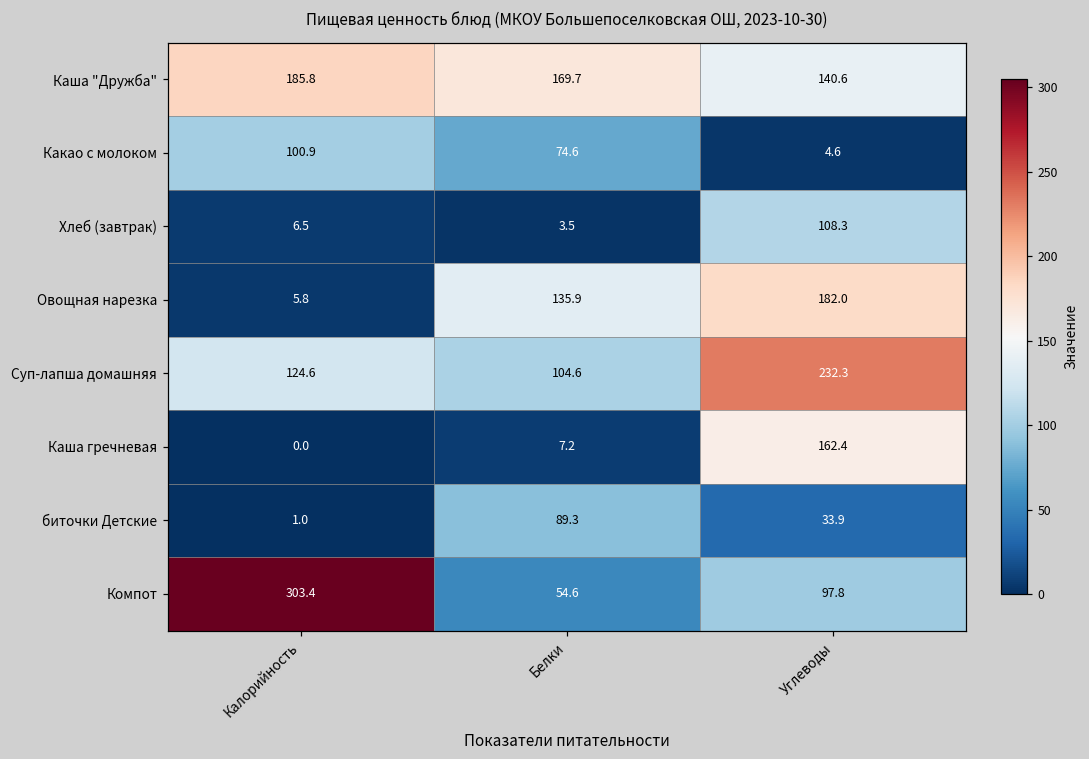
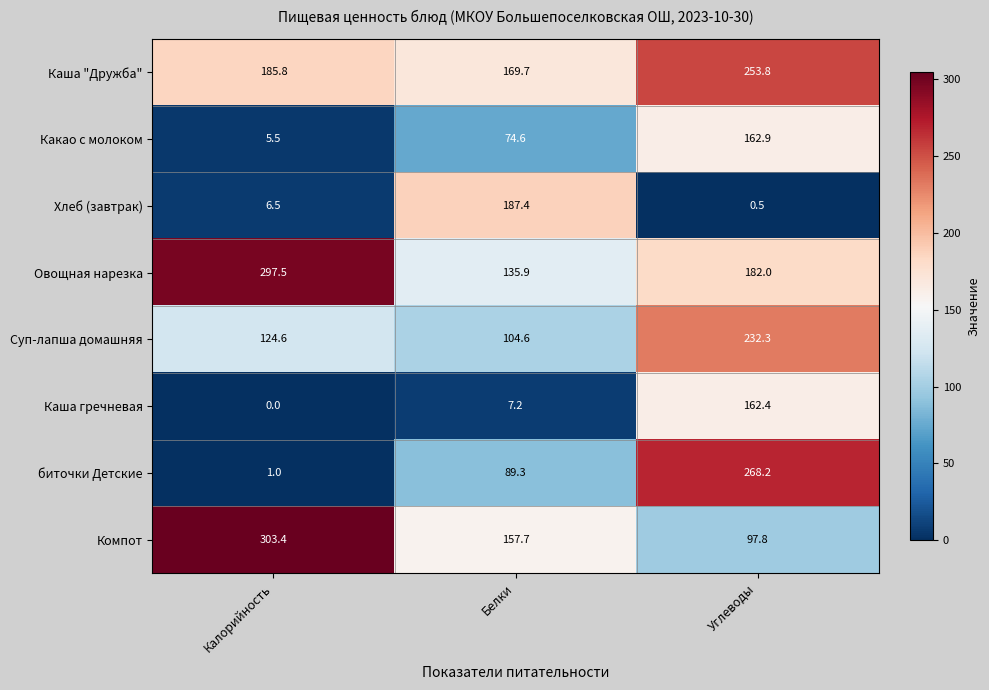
  {
    "Каша \"Дружба\"": {
      "Калорийность": 185.8,
      "Белки": 169.7,
-     "Углеводы": 140.6
+     "Углеводы": 253.8
    },
    "Какао с молоком": {
-     "Калорийность": 100.9,
+     "Калорийность": 5.5,
      "Белки": 74.6,
-     "Углеводы": 4.6
+     "Углеводы": 162.9
    },
    "Хлеб (завтрак)": {
      "Калорийность": 6.5,
-     "Белки": 3.5,
-     "Углеводы": 108.3
+     "Белки": 187.4,
+     "Углеводы": 0.5
    },
    "Овощная нарезка": {
-     "Калорийность": 5.8,
+     "Калорийность": 297.5,
      "Белки": 135.9,
      "Углеводы": 182.0
    },
    "Суп-лапша домашняя": {
      "Калорийность": 124.6,
      "Белки": 104.6,
      "Углеводы": 232.3
    },
    "Каша гречневая": {
      "Калорийность": 0.0,
      "Белки": 7.2,
      "Углеводы": 162.4
    },
    "биточки Детские": {
      "Калорийность": 1.0,
      "Белки": 89.3,
-     "Углеводы": 33.9
+     "Углеводы": 268.2
    },
    "Компот": {
      "Калорийность": 303.4,
-     "Белки": 54.6,
+     "Белки": 157.7,
      "Углеводы": 97.8
    }
  }
